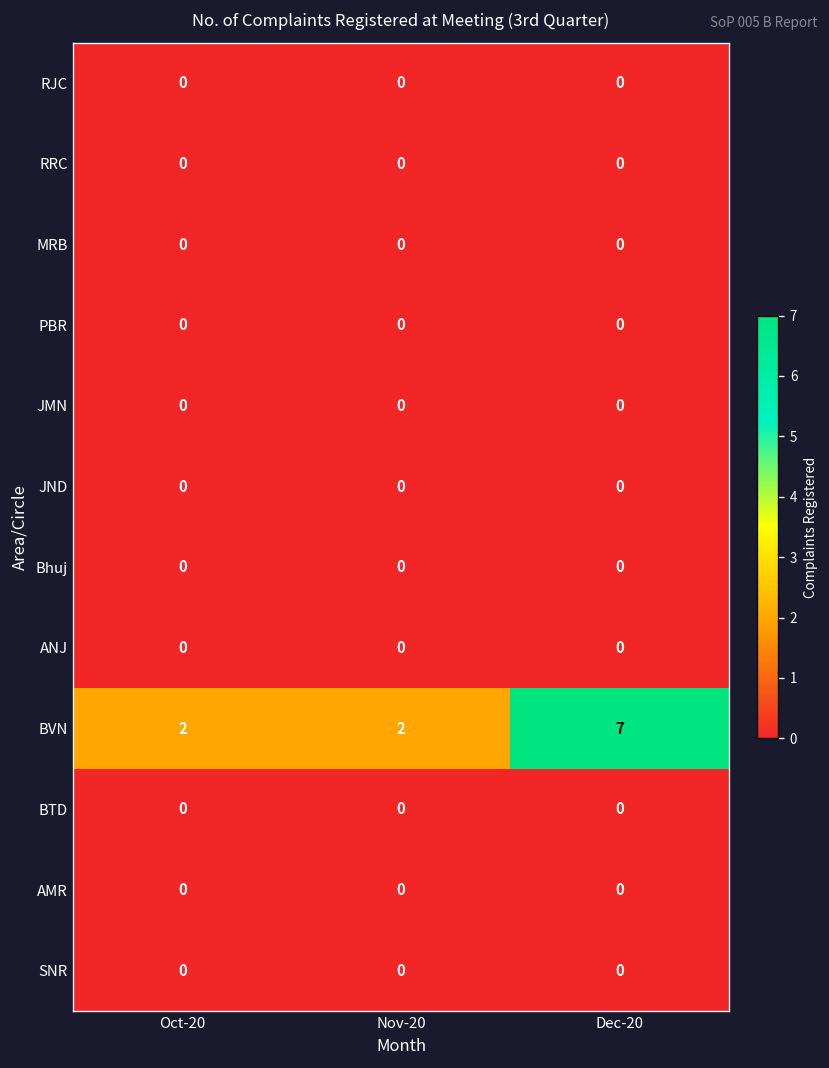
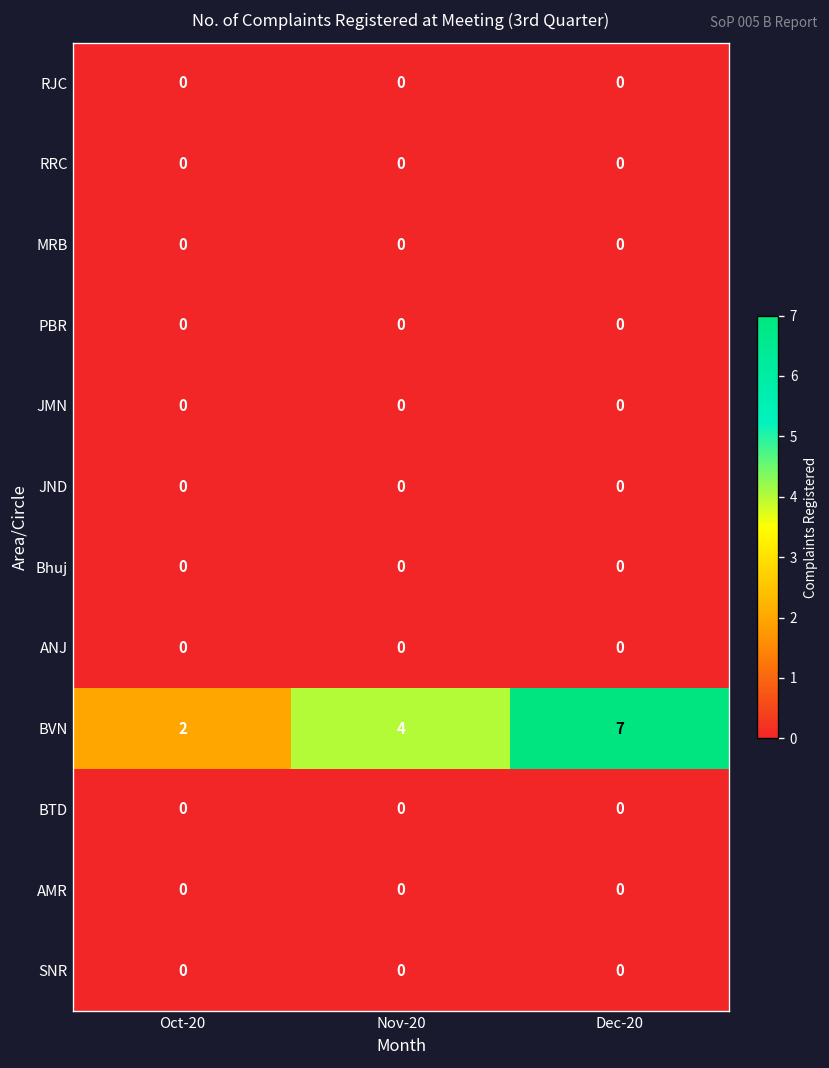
  {
    "RJC": {
      "Oct-20": 0,
      "Nov-20": 0,
      "Dec-20": 0
    },
    "RRC": {
      "Oct-20": 0,
      "Nov-20": 0,
      "Dec-20": 0
    },
    "MRB": {
      "Oct-20": 0,
      "Nov-20": 0,
      "Dec-20": 0
    },
    "PBR": {
      "Oct-20": 0,
      "Nov-20": 0,
      "Dec-20": 0
    },
    "JMN": {
      "Oct-20": 0,
      "Nov-20": 0,
      "Dec-20": 0
    },
    "JND": {
      "Oct-20": 0,
      "Nov-20": 0,
      "Dec-20": 0
    },
    "Bhuj": {
      "Oct-20": 0,
      "Nov-20": 0,
      "Dec-20": 0
    },
    "ANJ": {
      "Oct-20": 0,
      "Nov-20": 0,
      "Dec-20": 0
    },
    "BVN": {
      "Oct-20": 2,
-     "Nov-20": 2,
+     "Nov-20": 4,
      "Dec-20": 7
    },
    "BTD": {
      "Oct-20": 0,
      "Nov-20": 0,
      "Dec-20": 0
    },
    "AMR": {
      "Oct-20": 0,
      "Nov-20": 0,
      "Dec-20": 0
    },
    "SNR": {
      "Oct-20": 0,
      "Nov-20": 0,
      "Dec-20": 0
    }
  }
